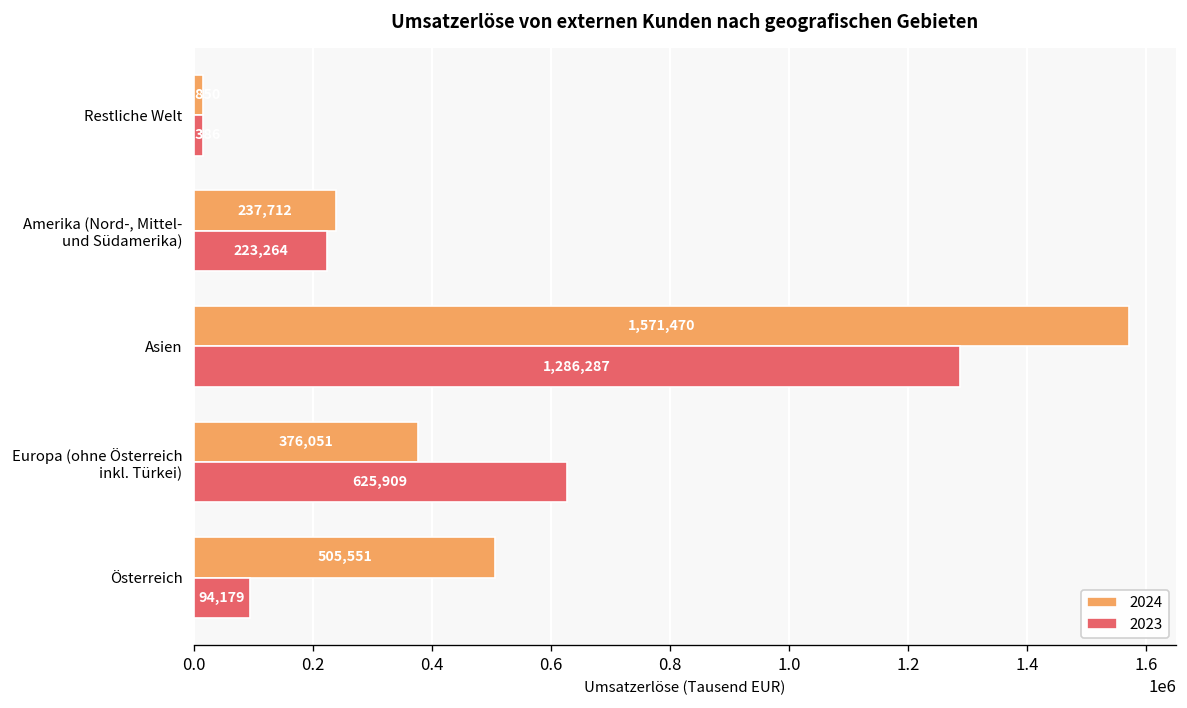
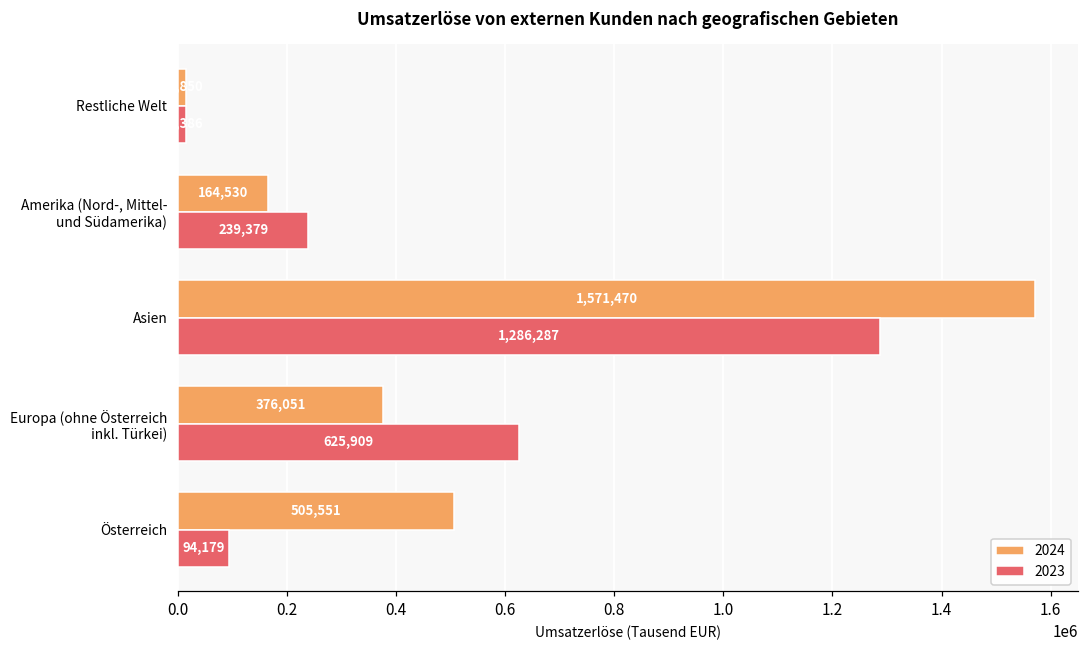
  {
    "2024": {
-     "Amerika (Nord-, Mittel- und Südamerika)": "237,712",
+     "Amerika (Nord-, Mittel- und Südamerika)": "164,530",
      "Asien": "1,571,470",
      "Europa (ohne Österreich inkl. Türkei)": "376,051",
      "Österreich": "505,551"
    },
    "2023": {
-     "Amerika (Nord-, Mittel- und Südamerika)": "223,264",
+     "Amerika (Nord-, Mittel- und Südamerika)": "239,379",
      "Asien": "1,286,287",
      "Europa (ohne Österreich inkl. Türkei)": "625,909",
      "Österreich": "94,179"
    }
  }
